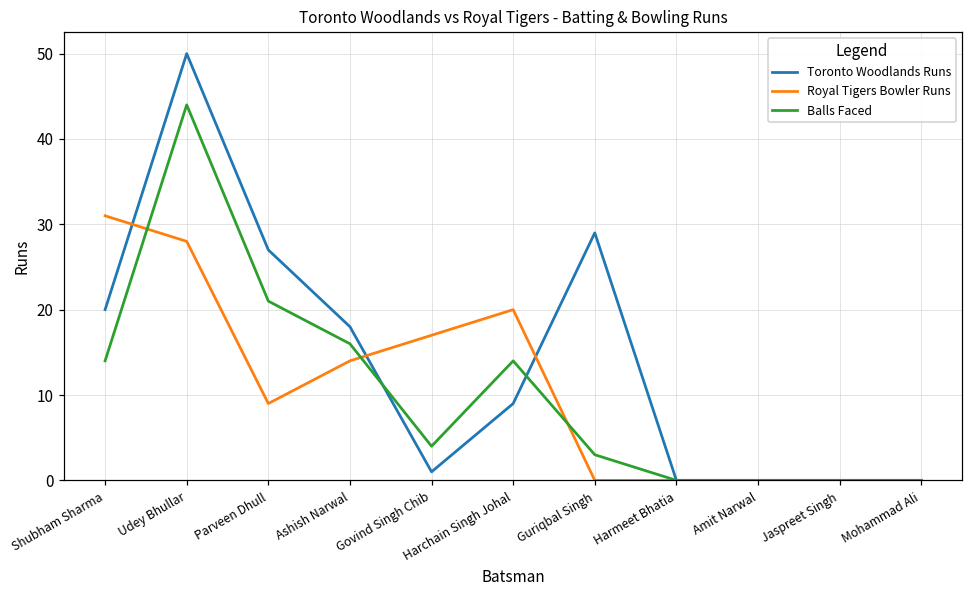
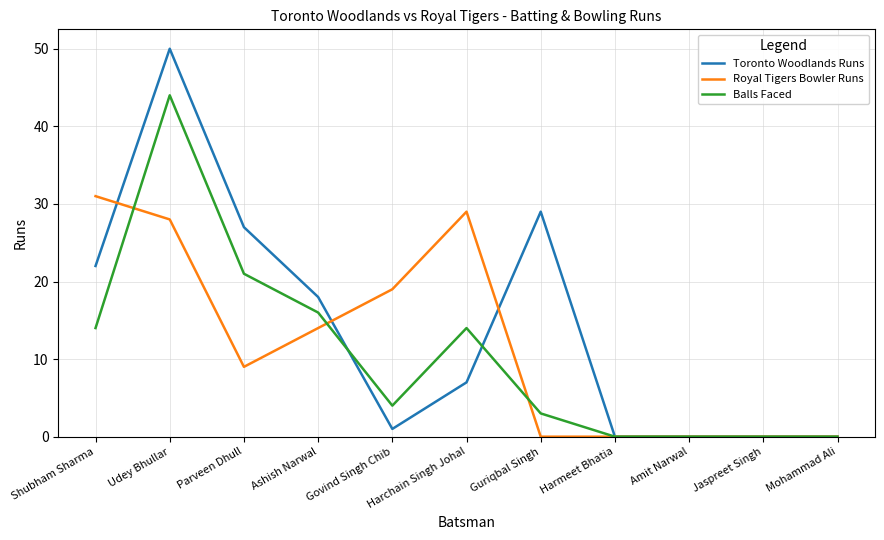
  {
    "Toronto Woodlands Runs": {
-     "Shubham Sharma": 20,
+     "Shubham Sharma": 22,
      "Udey Bhullar": 50,
      "Parveen Dhull": 27,
      "Ashish Narwal": 18,
      "Govind Singh Chib": 1,
-     "Harchain Singh Johal": 9,
+     "Harchain Singh Johal": 7,
      "Guriqbal Singh": 29
    },
    "Royal Tigers Bowler Runs": {
      "Shubham Sharma": 31,
      "Udey Bhullar": 28,
      "Parveen Dhull": 9,
      "Ashish Narwal": 14,
-     "Govind Singh Chib": 17,
-     "Harchain Singh Johal": 20,
+     "Govind Singh Chib": 19,
+     "Harchain Singh Johal": 29,
      "Guriqbal Singh": 0
    },
    "Balls Faced": {
      "Shubham Sharma": 14,
      "Udey Bhullar": 44,
      "Parveen Dhull": 21,
      "Ashish Narwal": 16,
      "Govind Singh Chib": 4,
      "Harchain Singh Johal": 14,
      "Guriqbal Singh": 3
    }
  }
